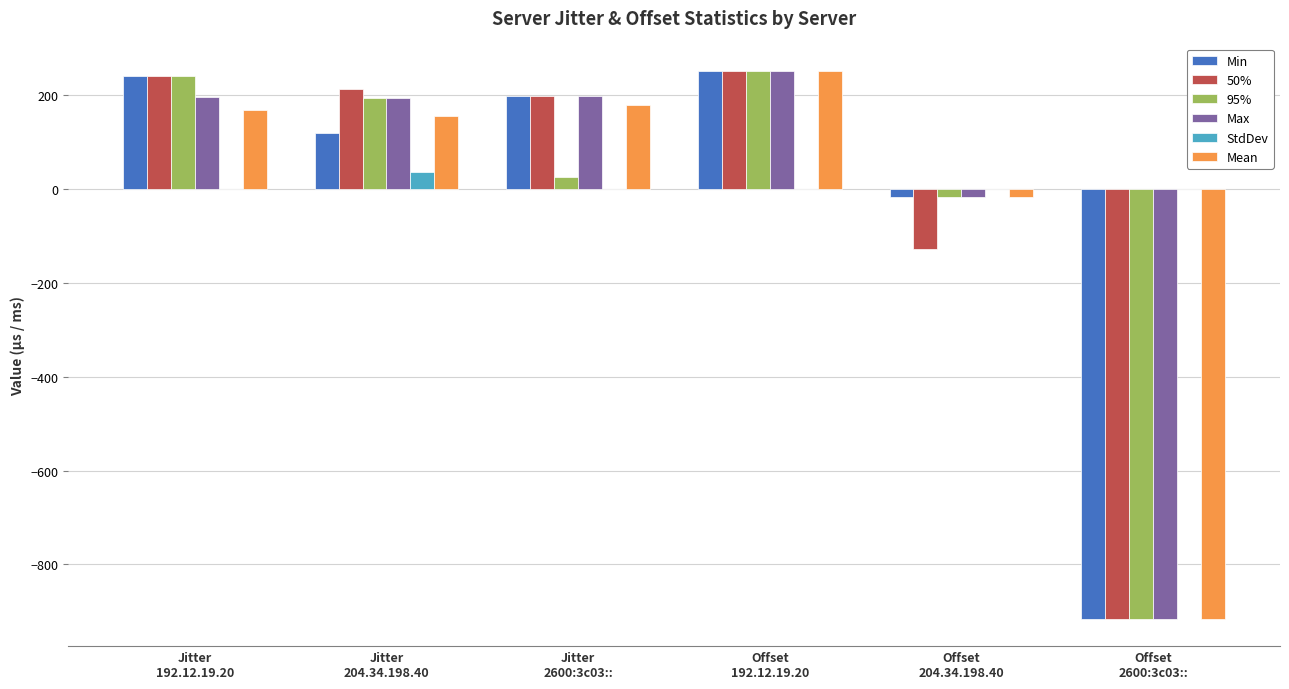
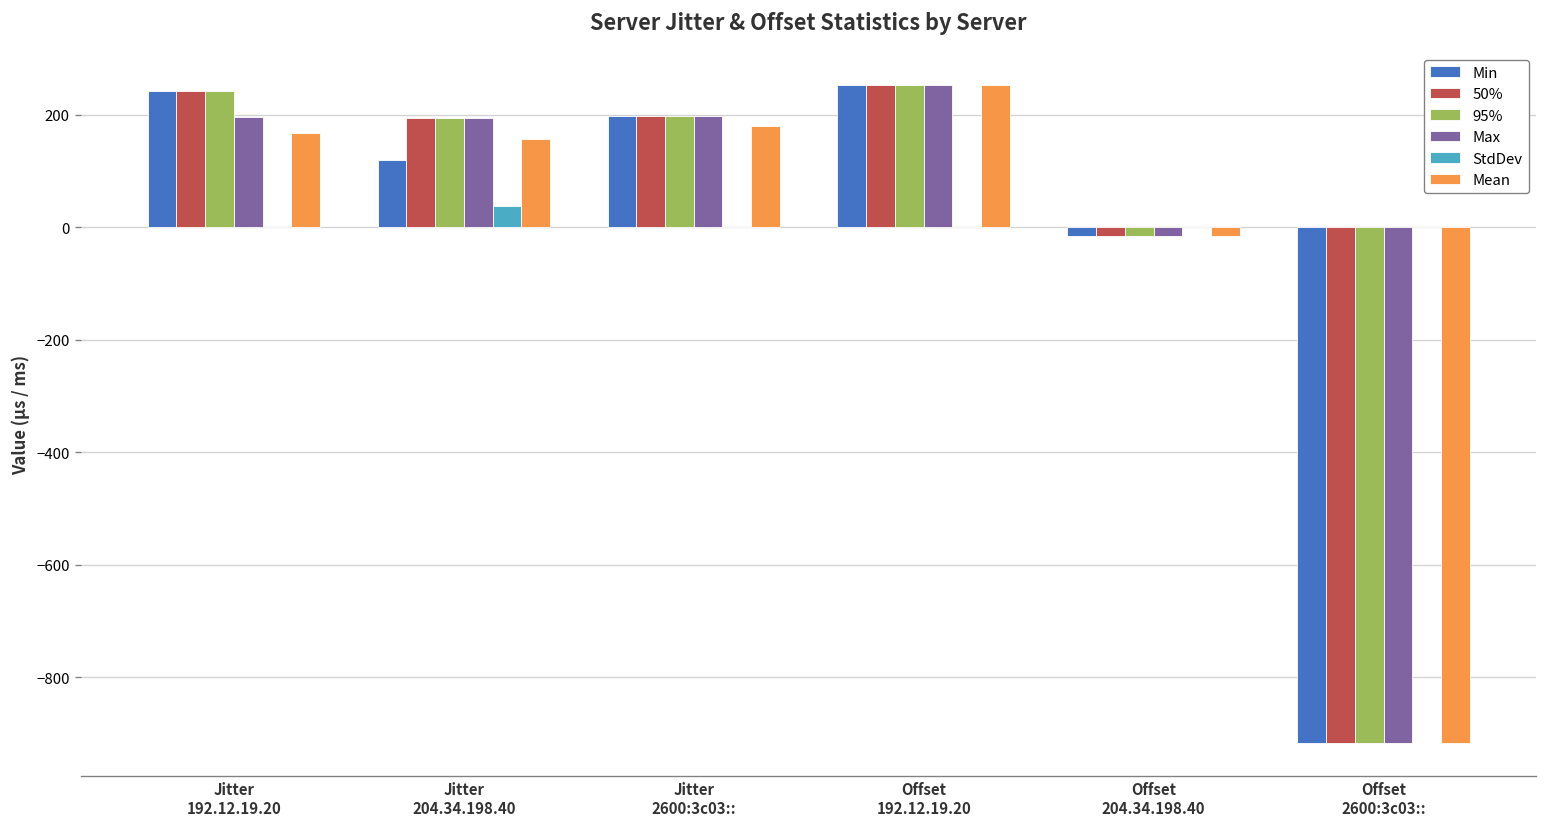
  {
    "50%": {
      "Jitter 192.12.19.20": 240,
-     "Jitter 204.34.198.40": 210,
+     "Jitter 204.34.198.40": 190,
      "Jitter 2600:3c03::": 200,
      "Offset 192.12.19.20": 250,
-     "Offset 204.34.198.40": -130,
+     "Offset 204.34.198.40": -20,
      "Offset 2600:3c03::": -920
    },
    "95%": {
      "Jitter 192.12.19.20": 240,
      "Jitter 204.34.198.40": 190,
-     "Jitter 2600:3c03::": 30,
+     "Jitter 2600:3c03::": 200,
      "Offset 192.12.19.20": 250,
      "Offset 204.34.198.40": -20,
      "Offset 2600:3c03::": -920
    },
    "Max": {
      "Jitter 192.12.19.20": 200,
      "Jitter 204.34.198.40": 190,
      "Jitter 2600:3c03::": 200,
      "Offset 192.12.19.20": 250,
      "Offset 204.34.198.40": -20,
      "Offset 2600:3c03::": -920
    },
    "Mean": {
      "Jitter 192.12.19.20": 170,
      "Jitter 204.34.198.40": 160,
      "Jitter 2600:3c03::": 180,
      "Offset 192.12.19.20": 250,
      "Offset 204.34.198.40": -20,
      "Offset 2600:3c03::": -920
    }
  }
